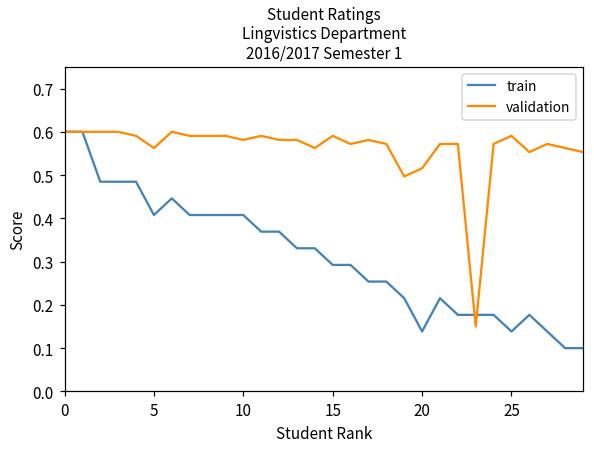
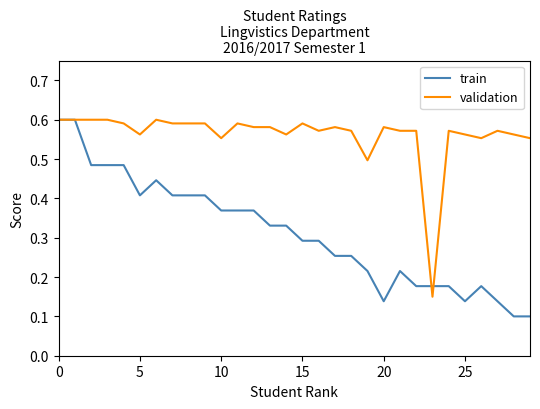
  {
    "train": {
      "5": 0.41,
-     "10": 0.41,
+     "10": 0.37,
      "15": 0.29,
      "20": 0.14,
      "25": 0.14
    },
    "validation": {
      "5": 0.56,
-     "10": 0.58,
+     "10": 0.55,
      "15": 0.59,
-     "20": 0.52,
-     "25": 0.59
+     "20": 0.58,
+     "25": 0.56
    }
  }
